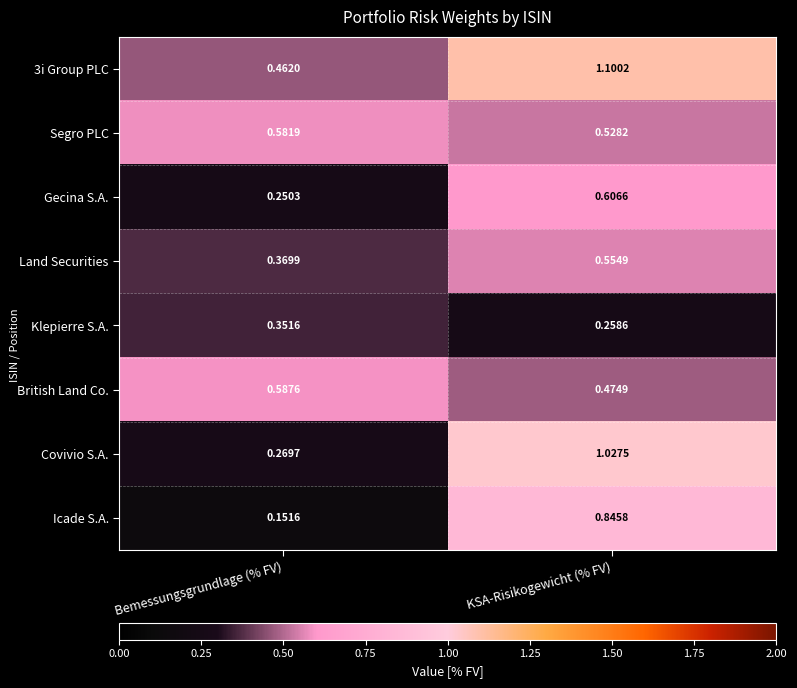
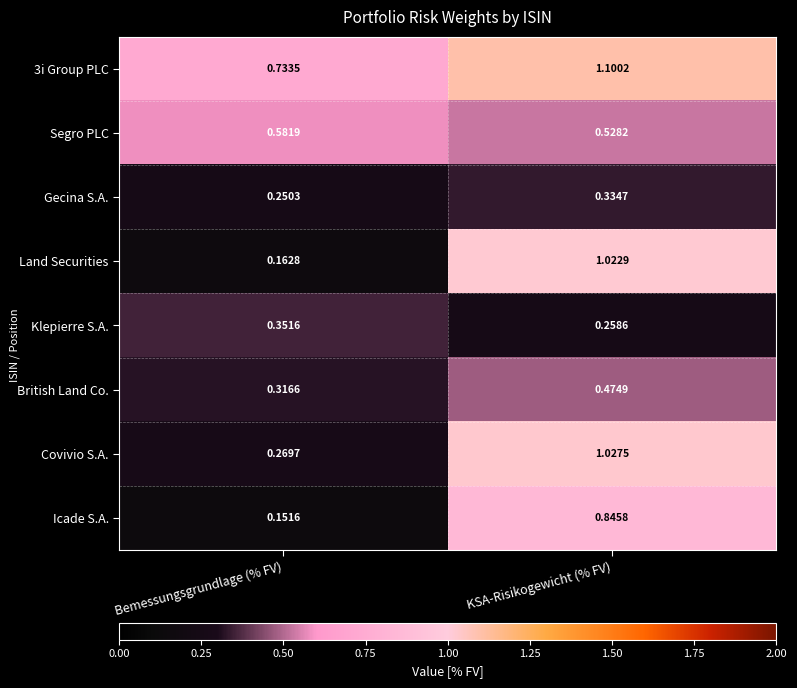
  {
    "3i Group PLC": {
-     "Bemessungsgrundlage (% FV)": 0.4620,
+     "Bemessungsgrundlage (% FV)": 0.7335,
      "KSA-Risikogewicht (% FV)": 1.1002
    },
    "Segro PLC": {
      "Bemessungsgrundlage (% FV)": 0.5819,
      "KSA-Risikogewicht (% FV)": 0.5282
    },
    "Gecina S.A.": {
      "Bemessungsgrundlage (% FV)": 0.2503,
-     "KSA-Risikogewicht (% FV)": 0.6066
+     "KSA-Risikogewicht (% FV)": 0.3347
    },
    "Land Securities": {
-     "Bemessungsgrundlage (% FV)": 0.3699,
-     "KSA-Risikogewicht (% FV)": 0.5549
+     "Bemessungsgrundlage (% FV)": 0.1628,
+     "KSA-Risikogewicht (% FV)": 1.0229
    },
    "Klepierre S.A.": {
      "Bemessungsgrundlage (% FV)": 0.3516,
      "KSA-Risikogewicht (% FV)": 0.2586
    },
    "British Land Co.": {
-     "Bemessungsgrundlage (% FV)": 0.5876,
+     "Bemessungsgrundlage (% FV)": 0.3166,
      "KSA-Risikogewicht (% FV)": 0.4749
    },
    "Covivio S.A.": {
      "Bemessungsgrundlage (% FV)": 0.2697,
      "KSA-Risikogewicht (% FV)": 1.0275
    },
    "Icade S.A.": {
      "Bemessungsgrundlage (% FV)": 0.1516,
      "KSA-Risikogewicht (% FV)": 0.8458
    }
  }
